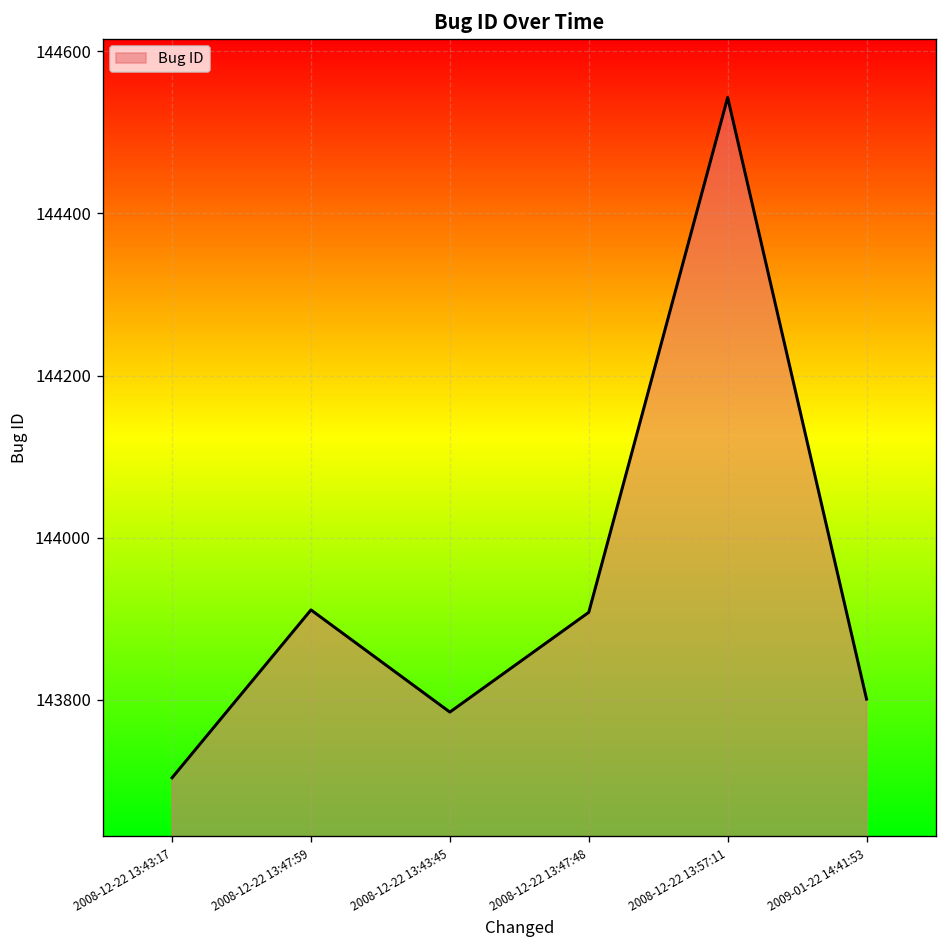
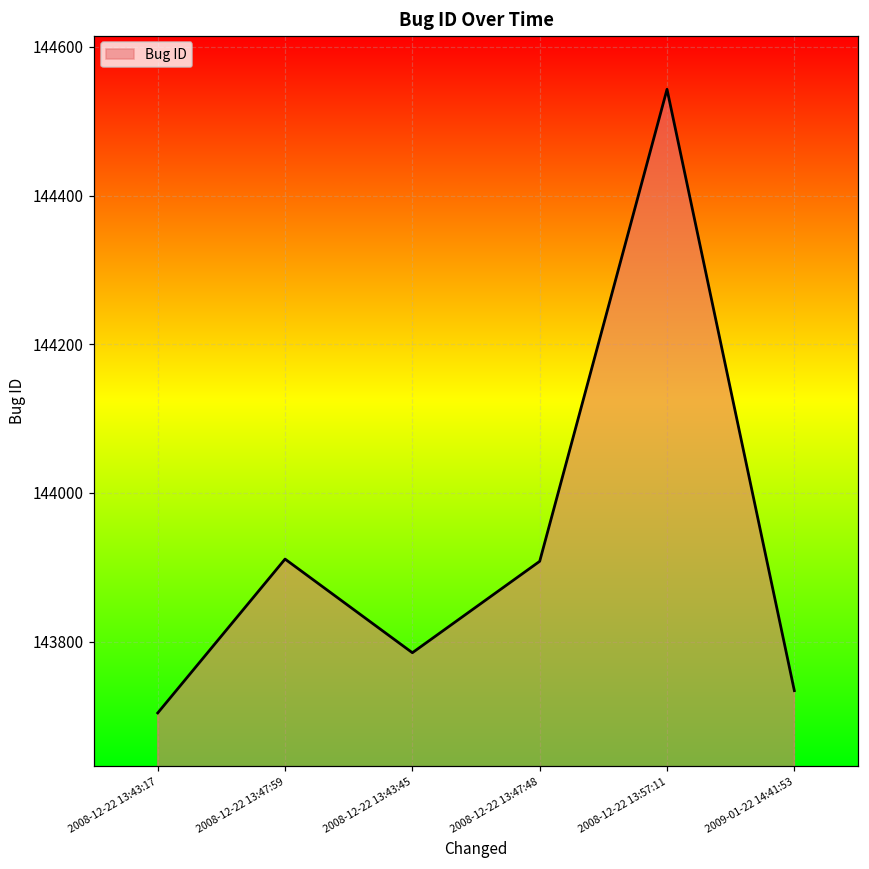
  {
    "2008-12-22 13:43:17": 143700,
    "2008-12-22 13:47:59": 143910,
    "2008-12-22 13:43:45": 143790,
    "2008-12-22 13:47:48": 143910,
    "2008-12-22 13:57:11": 144540,
-   "2009-01-22 14:41:53": 143800
+   "2009-01-22 14:41:53": 143730
  }
